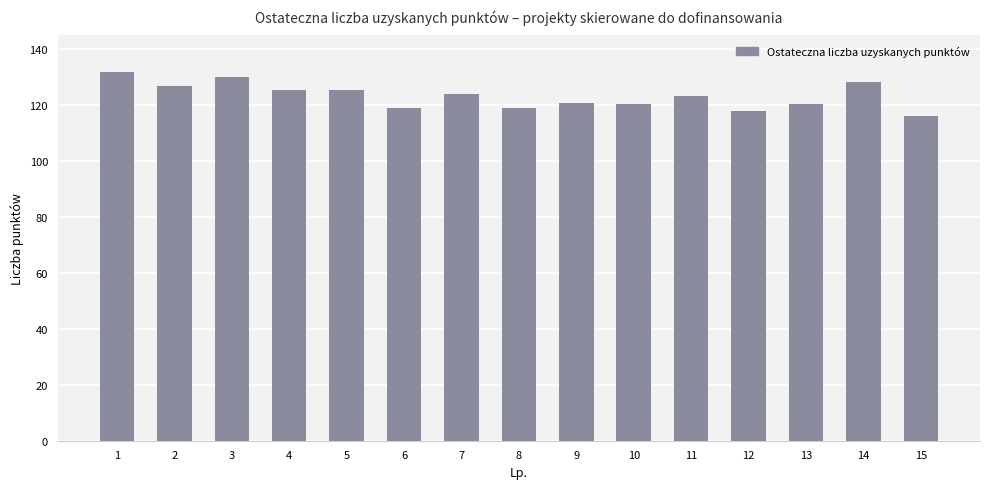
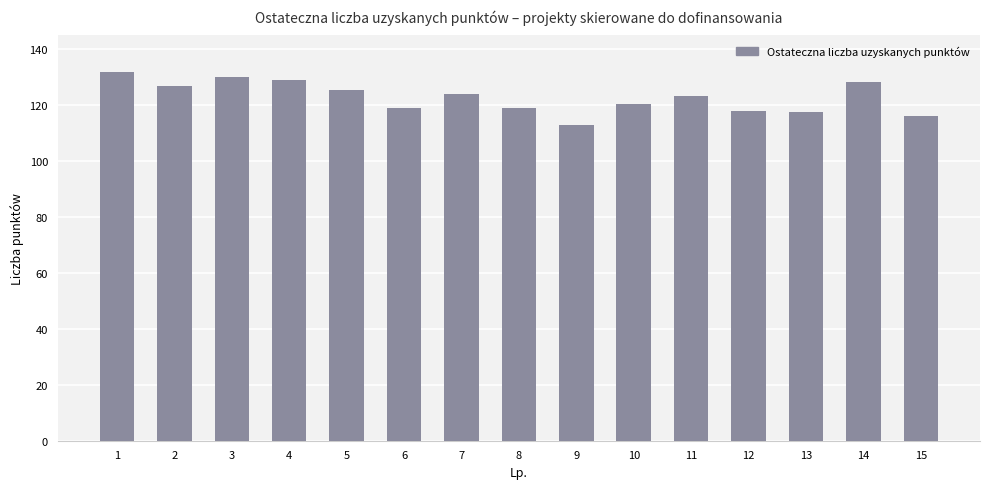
  {
    "1": 132,
    "2": 127,
    "3": 130,
-   "4": 126,
+   "4": 129,
    "5": 126,
    "6": 119,
    "7": 124,
    "8": 119,
-   "9": 121,
+   "9": 113,
    "10": 121,
    "11": 123,
    "12": 118,
-   "13": 121,
+   "13": 118,
    "14": 128,
    "15": 116
  }
